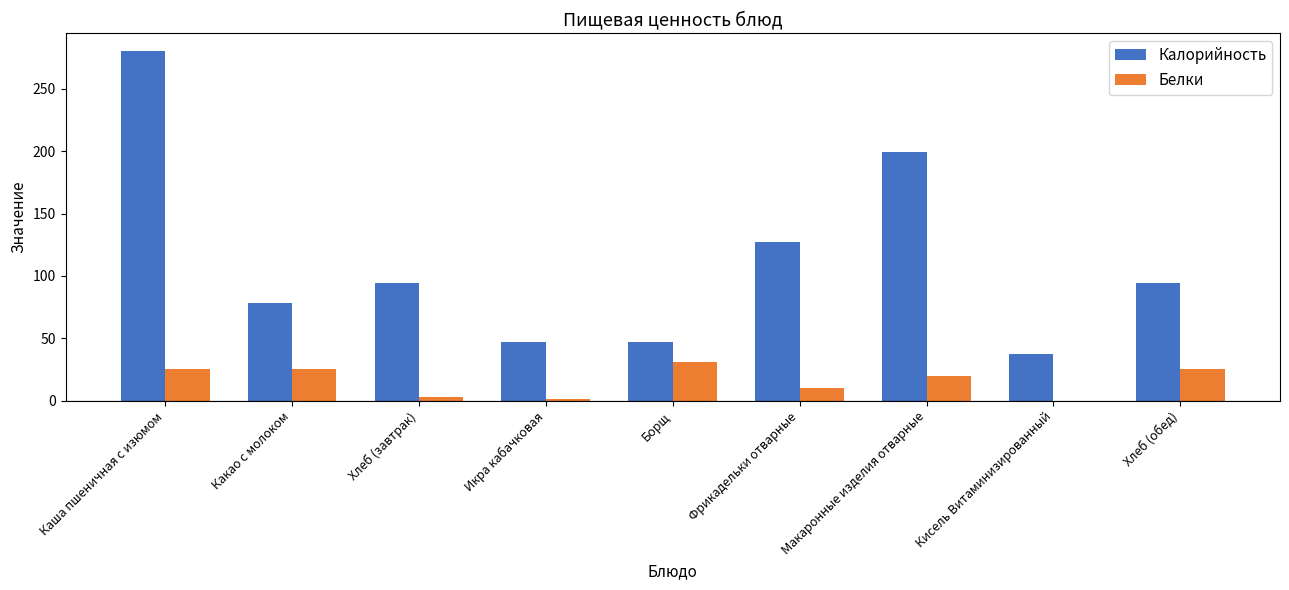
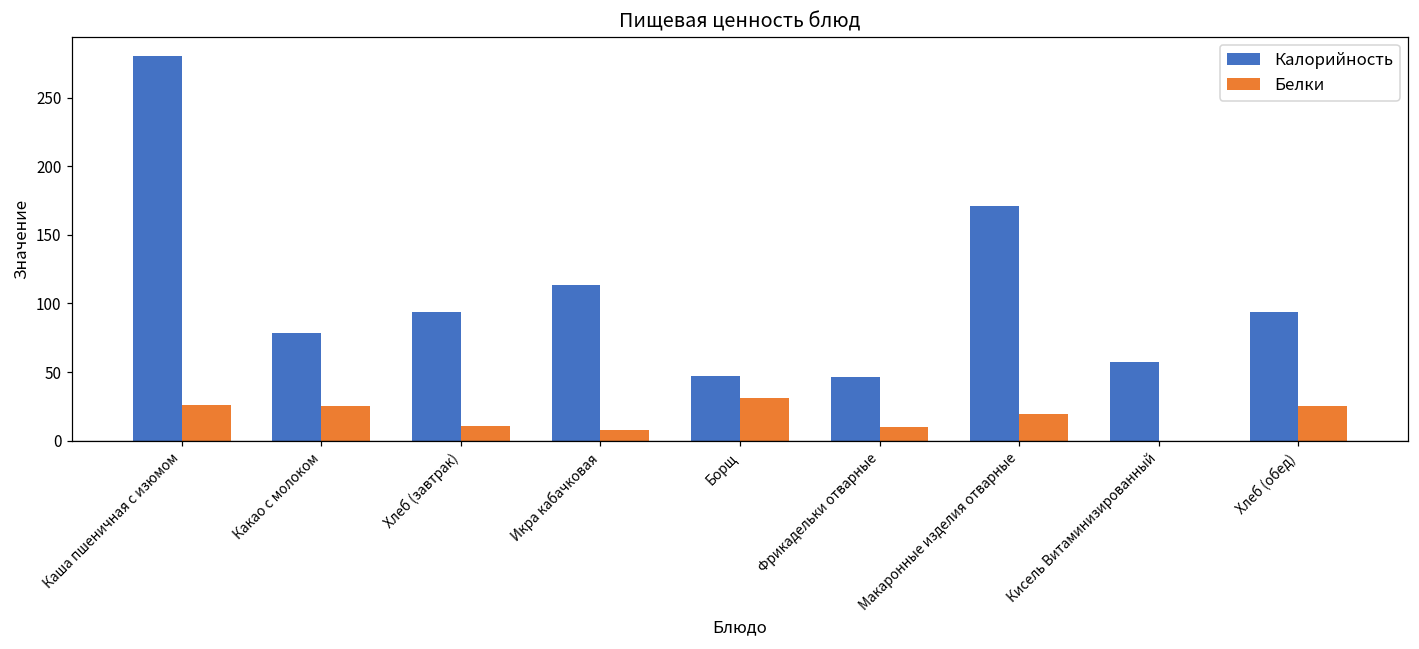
  {
    "Калорийность": {
      "Каша пшеничная с изюмом": 280,
      "Какао с молоком": 78,
      "Хлеб (завтрак)": 94,
-     "Икра кабачковая": 47,
+     "Икра кабачковая": 113,
      "Борщ": 47,
-     "Фрикадельки отварные": 127,
-     "Макаронные изделия отварные": 199,
-     "Кисель Витаминизированный": 37,
+     "Фрикадельки отварные": 46,
+     "Макаронные изделия отварные": 171,
+     "Кисель Витаминизированный": 57,
      "Хлеб (обед)": 94
    },
    "Белки": {
      "Каша пшеничная с изюмом": 26,
      "Какао с молоком": 25,
-     "Хлеб (завтрак)": 3,
-     "Икра кабачковая": 1,
+     "Хлеб (завтрак)": 11,
+     "Икра кабачковая": 8,
      "Борщ": 31,
      "Фрикадельки отварные": 10,
      "Макаронные изделия отварные": 19,
      "Кисель Витаминизированный": 0,
      "Хлеб (обед)": 26
    }
  }
